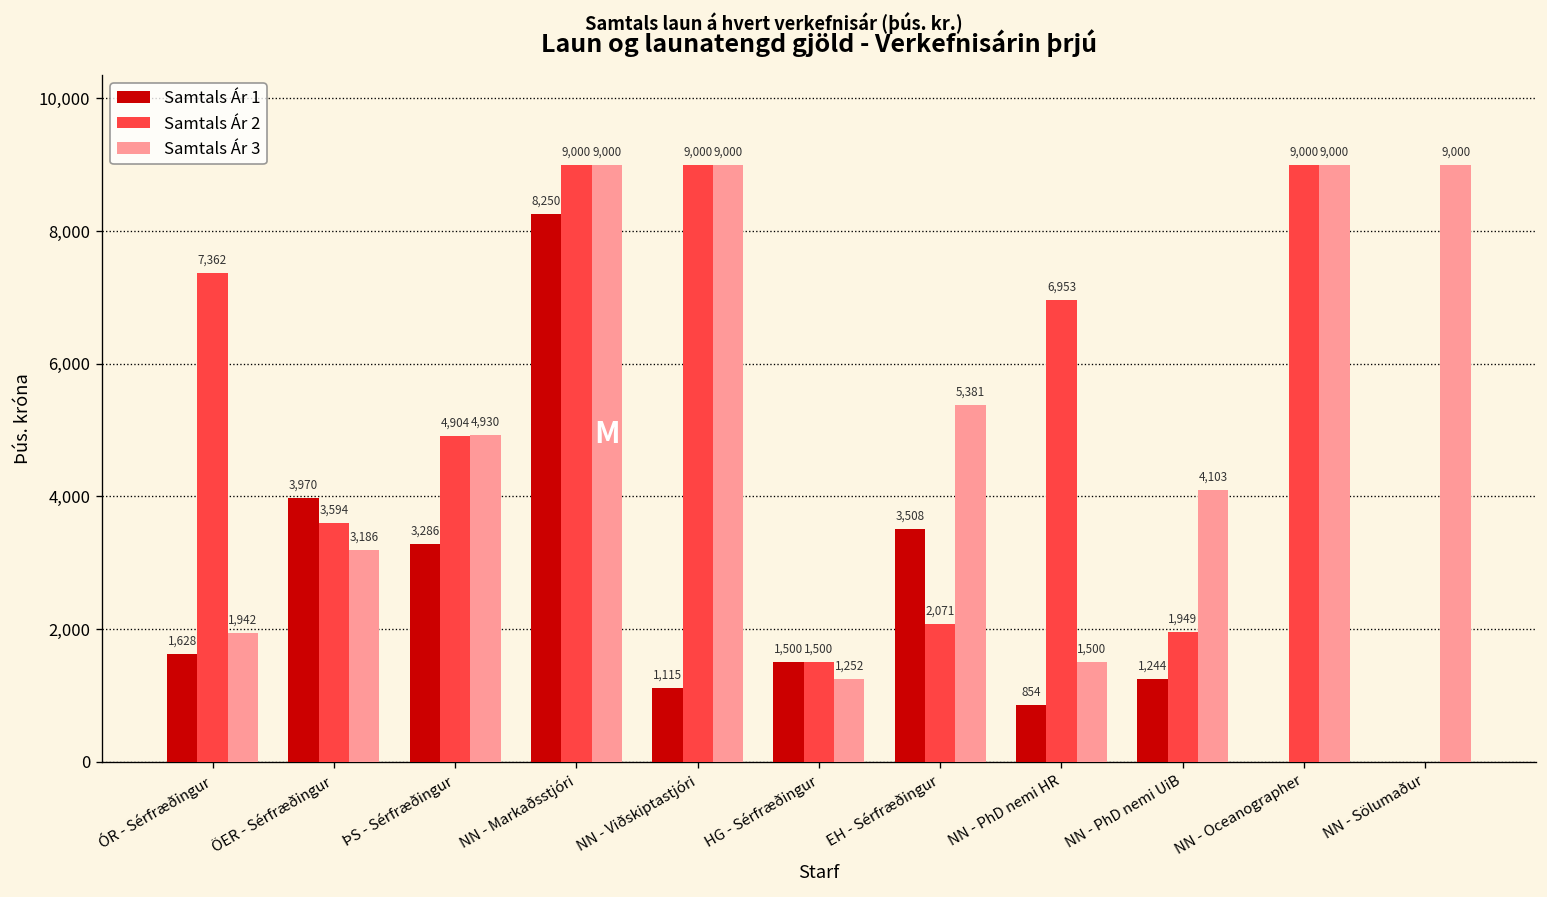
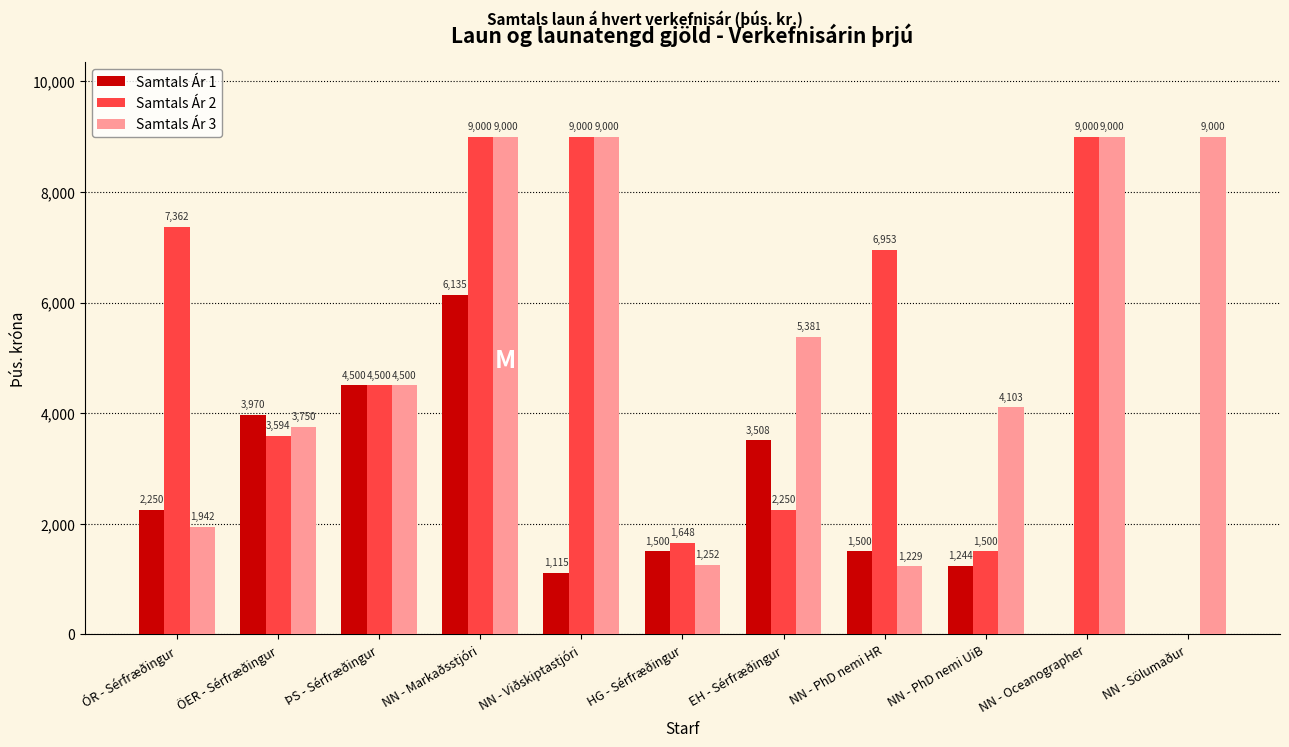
  {
    "Samtals Ár 1": {
-     "ÓR - Sérfræðingur": "1,628",
+     "ÓR - Sérfræðingur": "2,250",
      "ÖER - Sérfræðingur": "3,970",
-     "ÞS - Sérfræðingur": "3,286",
-     "NN - Markaðsstjóri": "8,250",
+     "ÞS - Sérfræðingur": "4,500",
+     "NN - Markaðsstjóri": "6,135",
      "NN - Viðskiptastjóri": "1,115",
      "HG - Sérfræðingur": "1,500",
      "EH - Sérfræðingur": "3,508",
-     "NN - PhD nemi HR": "854",
+     "NN - PhD nemi HR": "1,500",
      "NN - PhD nemi UiB": "1,244"
    },
    "Samtals Ár 2": {
      "ÓR - Sérfræðingur": "7,362",
      "ÖER - Sérfræðingur": "3,594",
-     "ÞS - Sérfræðingur": "4,904",
+     "ÞS - Sérfræðingur": "4,500",
      "NN - Markaðsstjóri": "9,000",
      "NN - Viðskiptastjóri": "9,000",
-     "HG - Sérfræðingur": "1,500",
-     "EH - Sérfræðingur": "2,071",
+     "HG - Sérfræðingur": "1,648",
+     "EH - Sérfræðingur": "2,250",
      "NN - PhD nemi HR": "6,953",
-     "NN - PhD nemi UiB": "1,949",
+     "NN - PhD nemi UiB": "1,500",
      "NN - Oceanographer": "9,000"
    },
    "Samtals Ár 3": {
      "ÓR - Sérfræðingur": "1,942",
-     "ÖER - Sérfræðingur": "3,186",
-     "ÞS - Sérfræðingur": "4,930",
+     "ÖER - Sérfræðingur": "3,750",
+     "ÞS - Sérfræðingur": "4,500",
      "NN - Markaðsstjóri": "9,000",
      "NN - Viðskiptastjóri": "9,000",
      "HG - Sérfræðingur": "1,252",
      "EH - Sérfræðingur": "5,381",
-     "NN - PhD nemi HR": "1,500",
+     "NN - PhD nemi HR": "1,229",
      "NN - PhD nemi UiB": "4,103",
      "NN - Oceanographer": "9,000",
      "NN - Sölumaður": "9,000"
    }
  }
